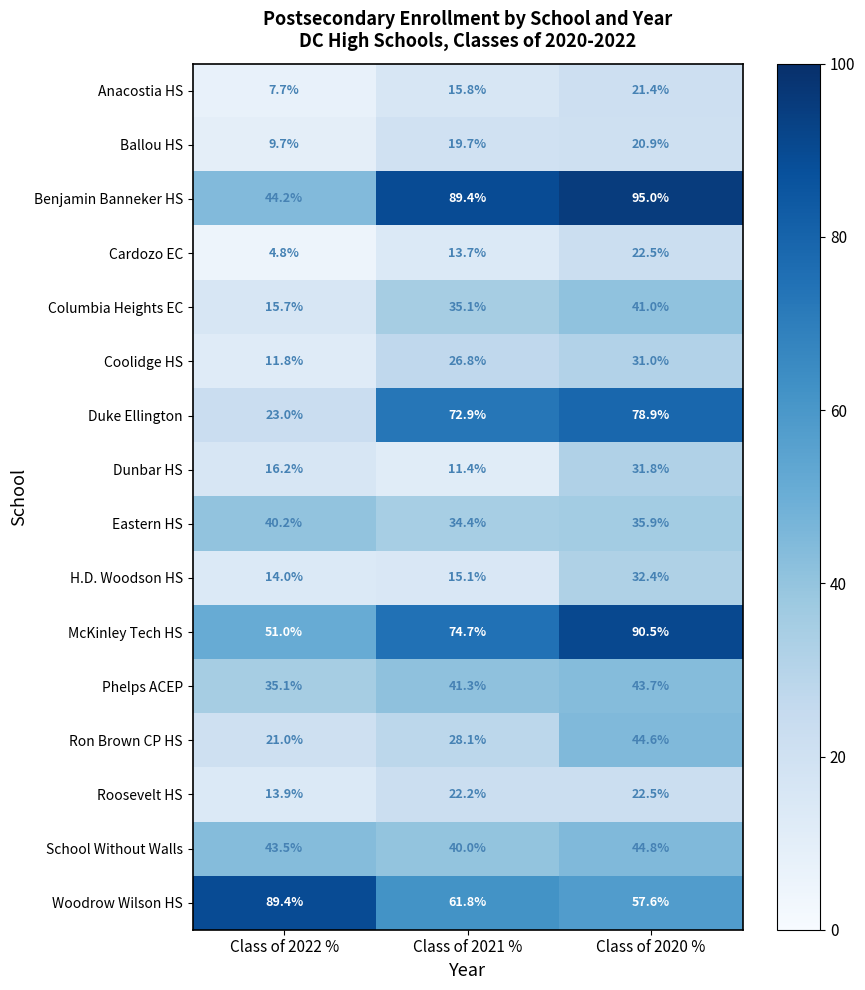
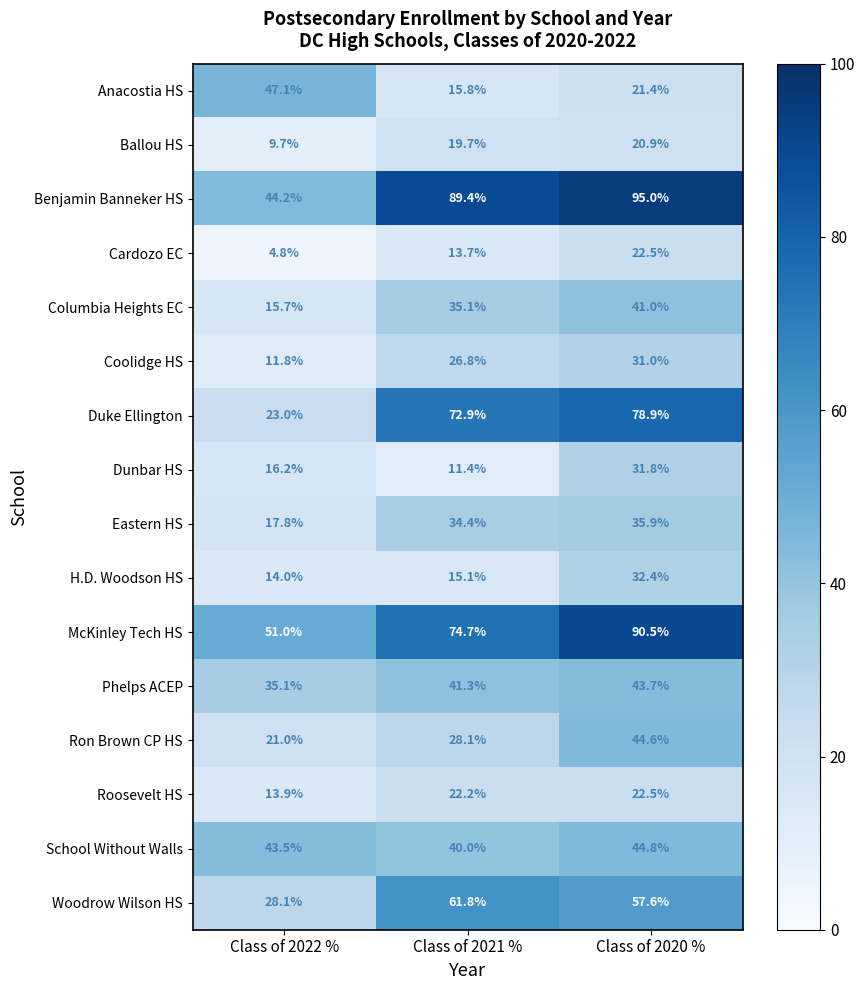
  {
    "Anacostia HS": {
-     "Class of 2022 %": "7.7%",
+     "Class of 2022 %": "47.1%",
      "Class of 2021 %": "15.8%",
      "Class of 2020 %": "21.4%"
    },
    "Ballou HS": {
      "Class of 2022 %": "9.7%",
      "Class of 2021 %": "19.7%",
      "Class of 2020 %": "20.9%"
    },
    "Benjamin Banneker HS": {
      "Class of 2022 %": "44.2%",
      "Class of 2021 %": "89.4%",
      "Class of 2020 %": "95.0%"
    },
    "Cardozo EC": {
      "Class of 2022 %": "4.8%",
      "Class of 2021 %": "13.7%",
      "Class of 2020 %": "22.5%"
    },
    "Columbia Heights EC": {
      "Class of 2022 %": "15.7%",
      "Class of 2021 %": "35.1%",
      "Class of 2020 %": "41.0%"
    },
    "Coolidge HS": {
      "Class of 2022 %": "11.8%",
      "Class of 2021 %": "26.8%",
      "Class of 2020 %": "31.0%"
    },
    "Duke Ellington": {
      "Class of 2022 %": "23.0%",
      "Class of 2021 %": "72.9%",
      "Class of 2020 %": "78.9%"
    },
    "Dunbar HS": {
      "Class of 2022 %": "16.2%",
      "Class of 2021 %": "11.4%",
      "Class of 2020 %": "31.8%"
    },
    "Eastern HS": {
-     "Class of 2022 %": "40.2%",
+     "Class of 2022 %": "17.8%",
      "Class of 2021 %": "34.4%",
      "Class of 2020 %": "35.9%"
    },
    "H.D. Woodson HS": {
      "Class of 2022 %": "14.0%",
      "Class of 2021 %": "15.1%",
      "Class of 2020 %": "32.4%"
    },
    "McKinley Tech HS": {
      "Class of 2022 %": "51.0%",
      "Class of 2021 %": "74.7%",
      "Class of 2020 %": "90.5%"
    },
    "Phelps ACEP": {
      "Class of 2022 %": "35.1%",
      "Class of 2021 %": "41.3%",
      "Class of 2020 %": "43.7%"
    },
    "Ron Brown CP HS": {
      "Class of 2022 %": "21.0%",
      "Class of 2021 %": "28.1%",
      "Class of 2020 %": "44.6%"
    },
    "Roosevelt HS": {
      "Class of 2022 %": "13.9%",
      "Class of 2021 %": "22.2%",
      "Class of 2020 %": "22.5%"
    },
    "School Without Walls": {
      "Class of 2022 %": "43.5%",
      "Class of 2021 %": "40.0%",
      "Class of 2020 %": "44.8%"
    },
    "Woodrow Wilson HS": {
-     "Class of 2022 %": "89.4%",
+     "Class of 2022 %": "28.1%",
      "Class of 2021 %": "61.8%",
      "Class of 2020 %": "57.6%"
    }
  }
